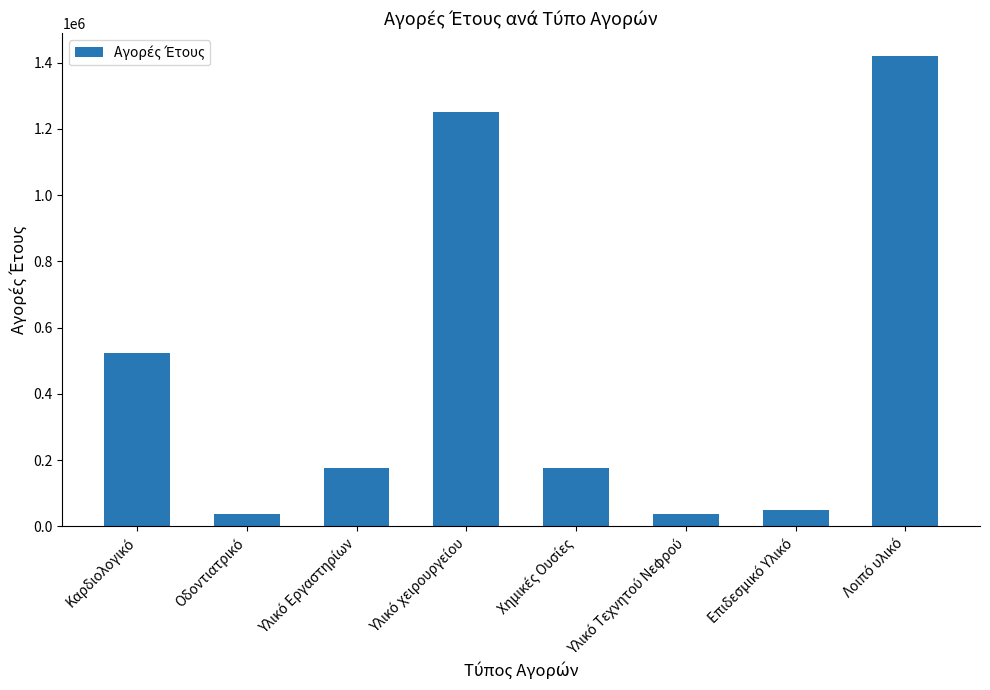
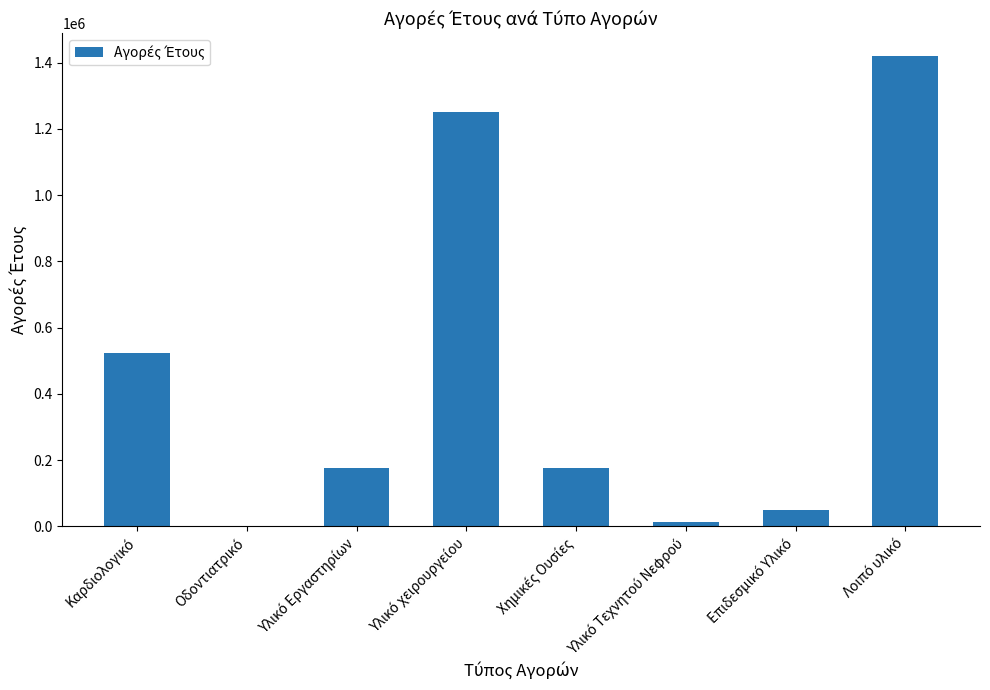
  {
    "Καρδιολογικό": 520000,
-   "Οδοντιατρικό": 40000,
+   "Οδοντιατρικό": 0,
    "Υλικό Εργαστηρίων": 180000,
    "Υλικό χειρουργείου": 1250000,
    "Χημικές Ουσίες": 180000,
-   "Υλικό Τεχνητού Νεφρού": 40000,
+   "Υλικό Τεχνητού Νεφρού": 10000,
    "Επιδεσμικό Υλικό": 50000,
    "Λοιπό υλικό": 1420000
  }
